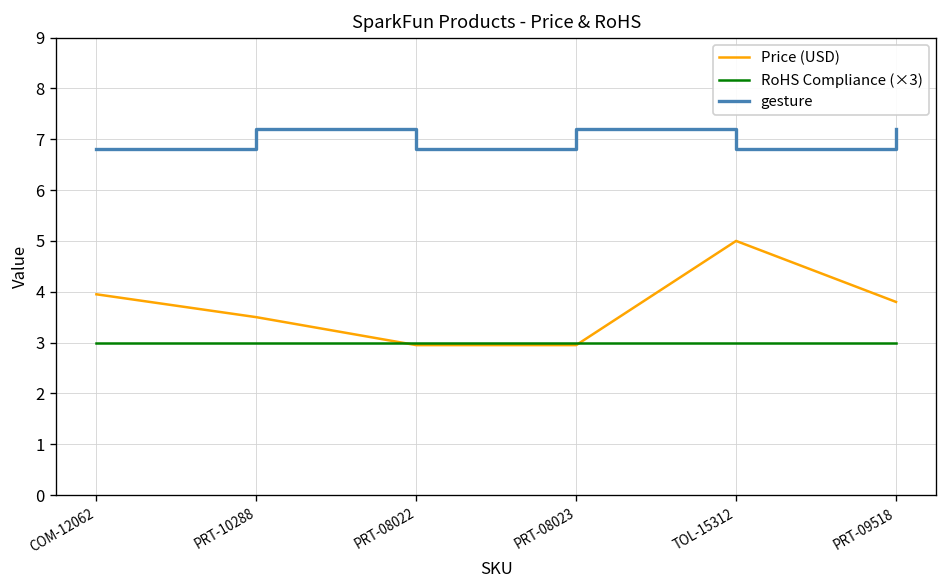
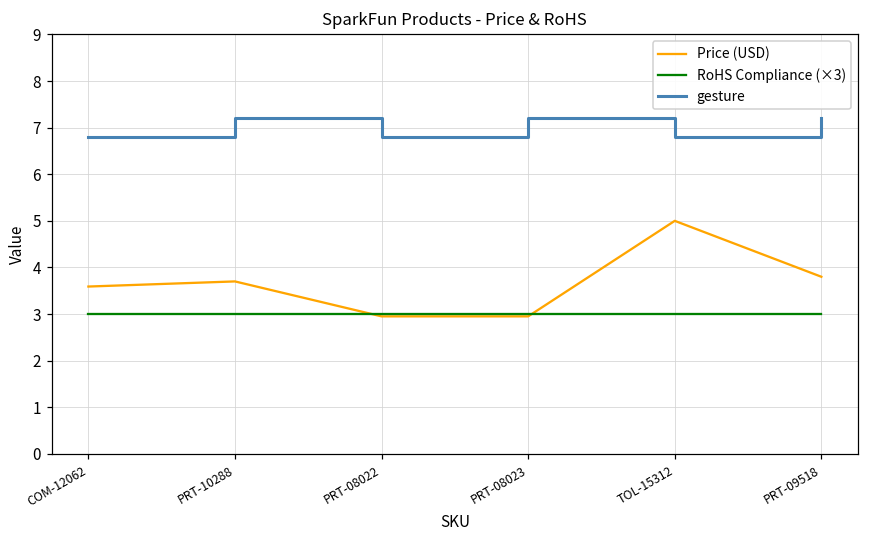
  {
    "Price (USD)": {
-     "COM-12062": 4.0,
-     "PRT-10288": 3.5,
+     "COM-12062": 3.6,
+     "PRT-10288": 3.7,
      "TOL-15312": 5.0,
      "PRT-09518": 3.8
    },
    "RoHS Compliance (×3)": {
      "COM-12062": 3.0,
      "PRT-10288": 3.0,
      "TOL-15312": 3.0,
      "PRT-09518": 3.0
    },
    "gesture": {
      "COM-12062": 6.8,
      "PRT-10288": 7.2,
      "PRT-08022": 6.8,
      "PRT-08023": 7.2,
      "TOL-15312": 6.8,
      "PRT-09518": 7.2
    }
  }
